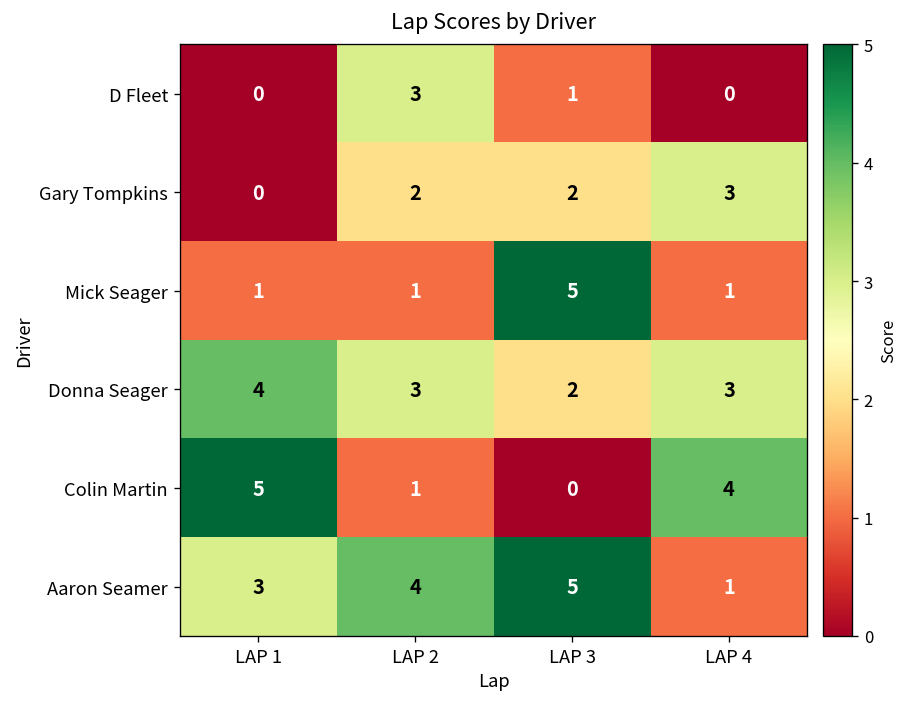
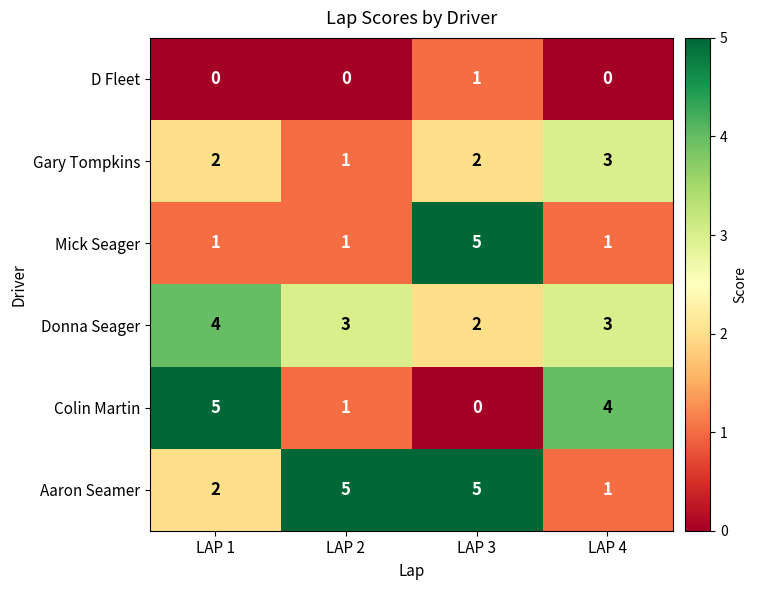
  {
    "D Fleet": {
      "LAP 1": 0,
-     "LAP 2": 3,
+     "LAP 2": 0,
      "LAP 3": 1,
      "LAP 4": 0
    },
    "Gary Tompkins": {
-     "LAP 1": 0,
-     "LAP 2": 2,
+     "LAP 1": 2,
+     "LAP 2": 1,
      "LAP 3": 2,
      "LAP 4": 3
    },
    "Mick Seager": {
      "LAP 1": 1,
      "LAP 2": 1,
      "LAP 3": 5,
      "LAP 4": 1
    },
    "Donna Seager": {
      "LAP 1": 4,
      "LAP 2": 3,
      "LAP 3": 2,
      "LAP 4": 3
    },
    "Colin Martin": {
      "LAP 1": 5,
      "LAP 2": 1,
      "LAP 3": 0,
      "LAP 4": 4
    },
    "Aaron Seamer": {
-     "LAP 1": 3,
-     "LAP 2": 4,
+     "LAP 1": 2,
+     "LAP 2": 5,
      "LAP 3": 5,
      "LAP 4": 1
    }
  }
